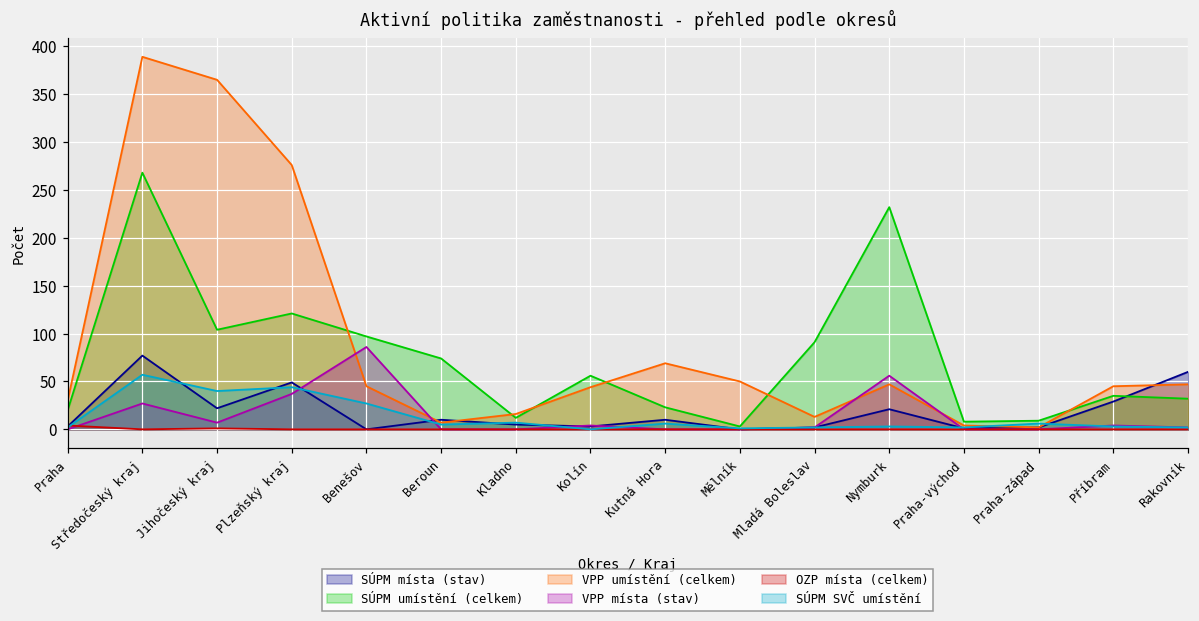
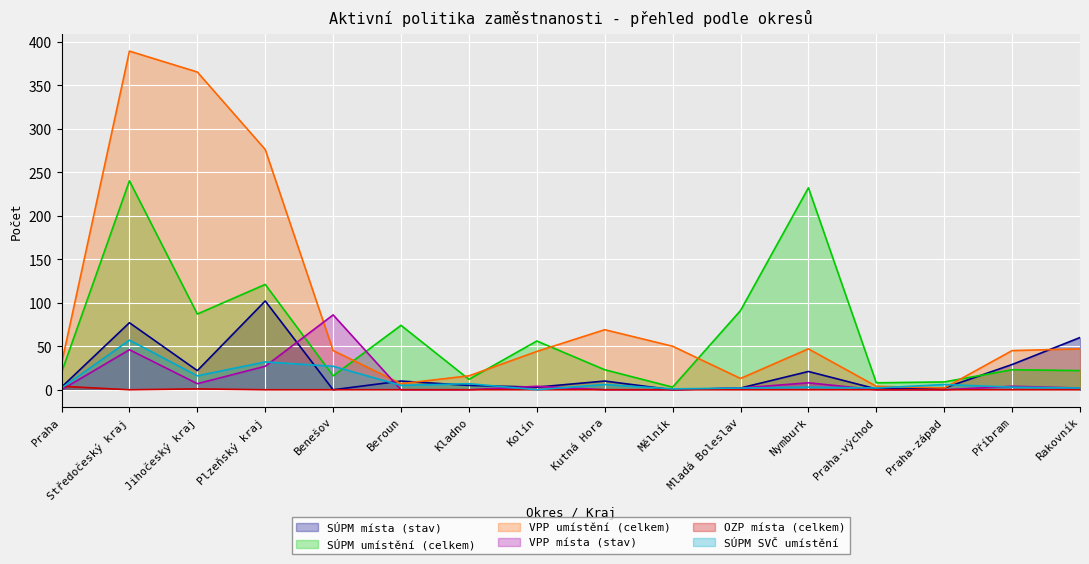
  {
    "SÚPM místa (stav)": {
      "Středočeský kraj": 80,
      "Jihočeský kraj": 20,
-     "Plzeňský kraj": 50,
+     "Plzeňský kraj": 100,
      "Beroun": 10,
      "Kutná Hora": 10,
      "Nymburk": 20,
      "Příbram": 30,
      "Rakovník": 60
    },
    "SÚPM umístění (celkem)": {
      "Praha": 20,
-     "Středočeský kraj": 270,
-     "Jihočeský kraj": 100,
+     "Středočeský kraj": 240,
+     "Jihočeský kraj": 90,
      "Plzeňský kraj": 120,
-     "Benešov": 100,
+     "Benešov": 20,
      "Beroun": 70,
      "Kladno": 10,
      "Kolín": 60,
      "Kutná Hora": 20,
      "Mladá Boleslav": 90,
      "Nymburk": 230,
      "Praha-východ": 10,
      "Praha-západ": 10,
-     "Příbram": 40,
-     "Rakovník": 30
+     "Příbram": 20,
+     "Rakovník": 20
    },
    "VPP místa (stav)": {
-     "Středočeský kraj": 30,
+     "Středočeský kraj": 50,
      "Jihočeský kraj": 10,
-     "Plzeňský kraj": 40,
+     "Plzeňský kraj": 30,
      "Benešov": 90,
-     "Nymburk": 60
+     "Nymburk": 10
    },
    "SÚPM SVČ umístění": {
      "Středočeský kraj": 60,
-     "Jihočeský kraj": 40,
-     "Plzeňský kraj": 40,
+     "Jihočeský kraj": 20,
+     "Plzeňský kraj": 30,
      "Benešov": 30,
      "Kutná Hora": 10,
      "Nymburk": 0,
      "Praha-západ": 10
    }
  }
